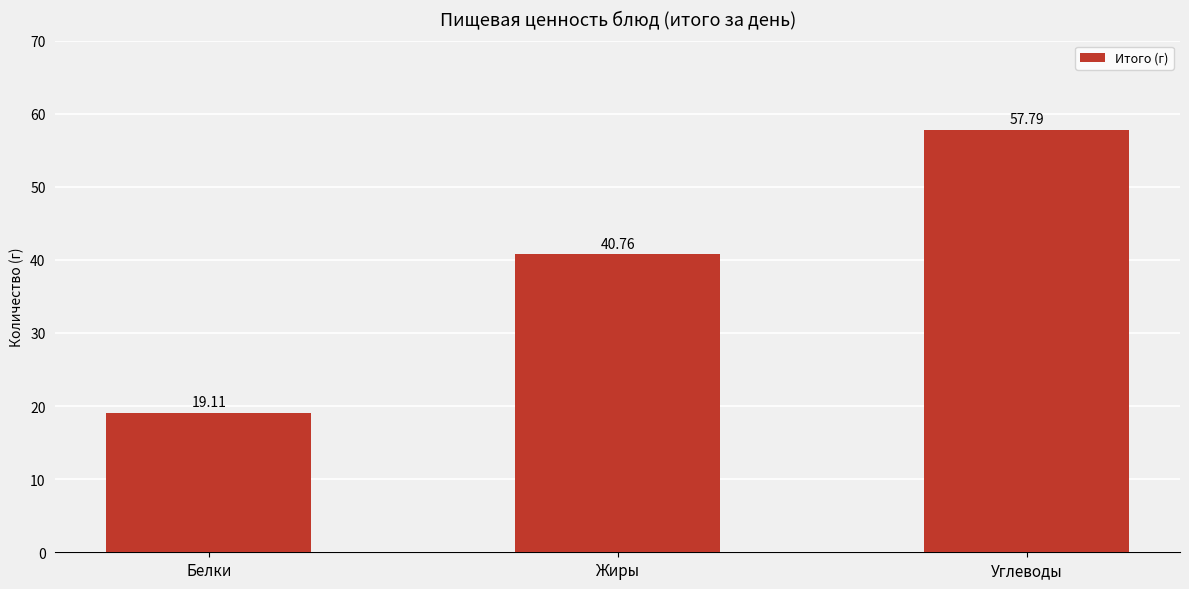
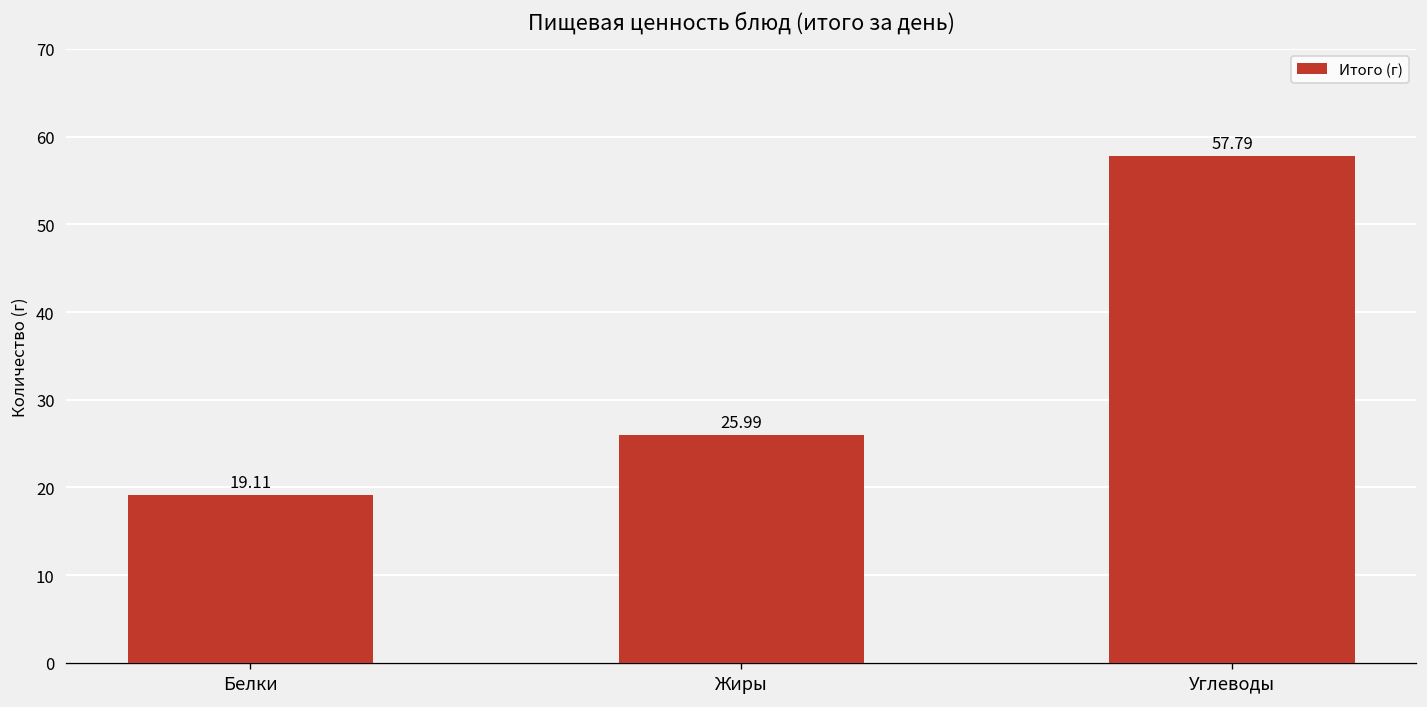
  {
    "Белки": 19.11,
-   "Жиры": 40.76,
+   "Жиры": 25.99,
    "Углеводы": 57.79
  }
